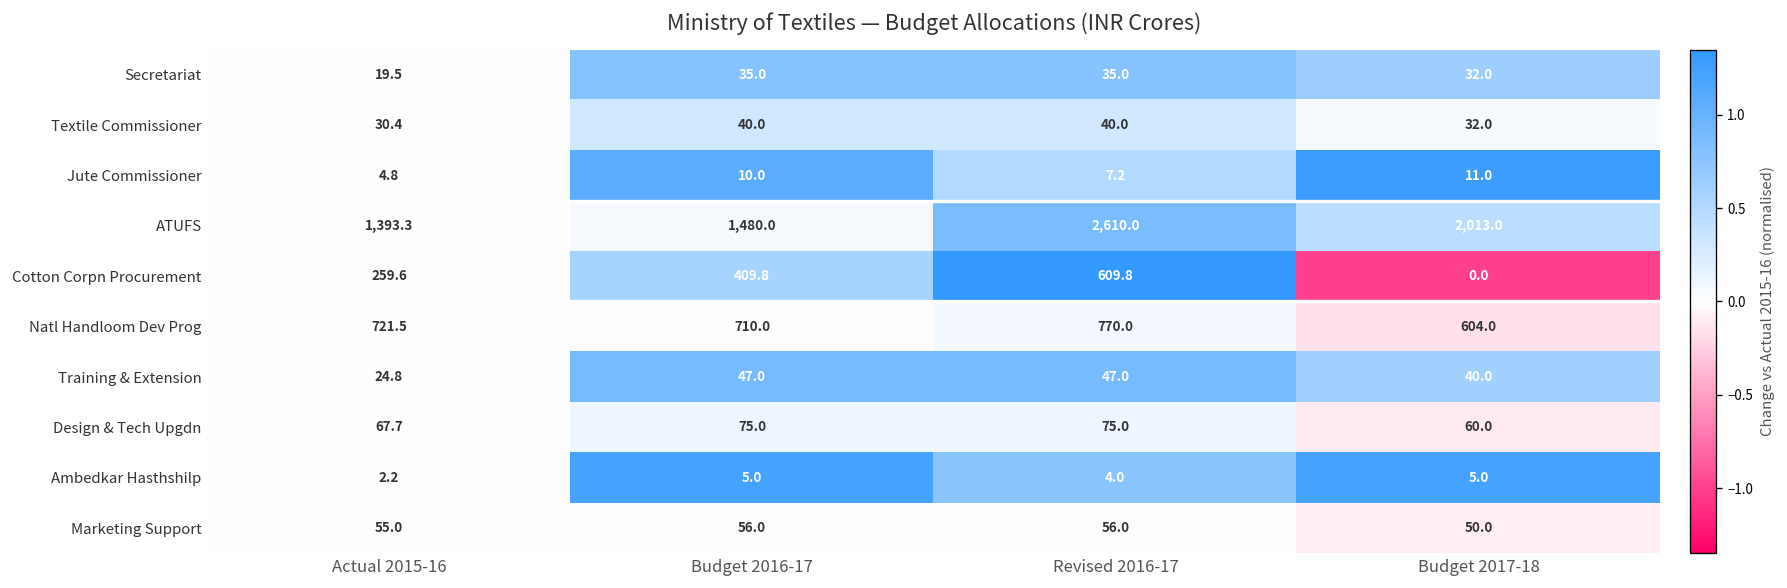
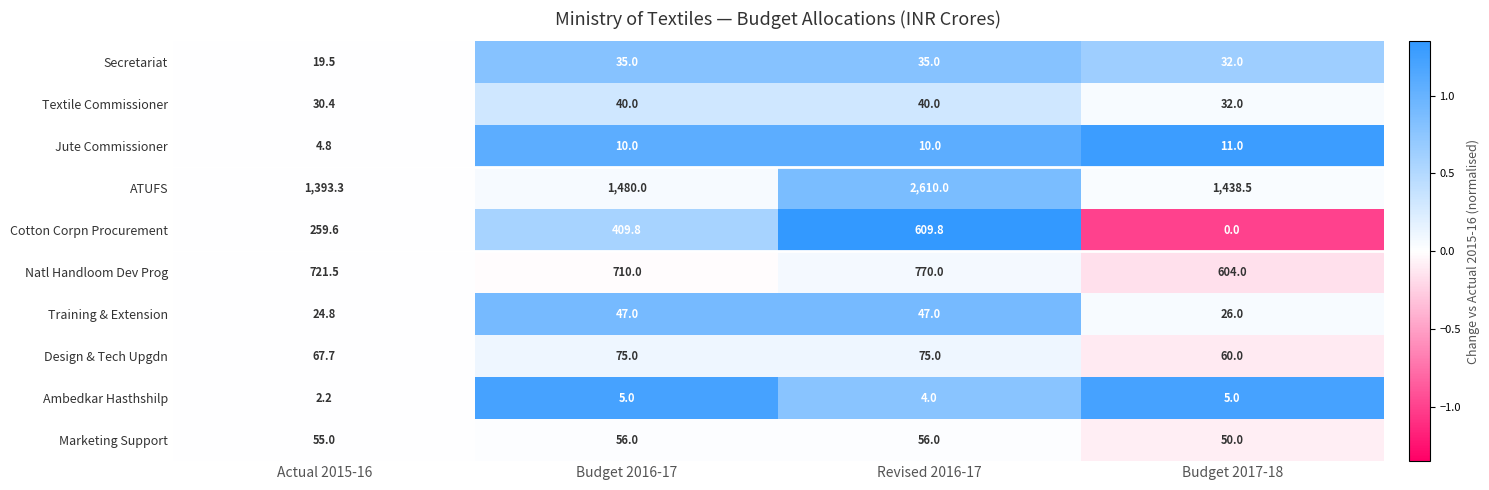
  {
    "Secretariat": {
      "Actual 2015-16": "19.5",
      "Budget 2016-17": "35.0",
      "Revised 2016-17": "35.0",
      "Budget 2017-18": "32.0"
    },
    "Textile Commissioner": {
      "Actual 2015-16": "30.4",
      "Budget 2016-17": "40.0",
      "Revised 2016-17": "40.0",
      "Budget 2017-18": "32.0"
    },
    "Jute Commissioner": {
      "Actual 2015-16": "4.8",
      "Budget 2016-17": "10.0",
-     "Revised 2016-17": "7.2",
+     "Revised 2016-17": "10.0",
      "Budget 2017-18": "11.0"
    },
    "ATUFS": {
      "Actual 2015-16": "1,393.3",
      "Budget 2016-17": "1,480.0",
      "Revised 2016-17": "2,610.0",
-     "Budget 2017-18": "2,013.0"
+     "Budget 2017-18": "1,438.5"
    },
    "Cotton Corpn Procurement": {
      "Actual 2015-16": "259.6",
      "Budget 2016-17": "409.8",
      "Revised 2016-17": "609.8",
      "Budget 2017-18": "0.0"
    },
    "Natl Handloom Dev Prog": {
      "Actual 2015-16": "721.5",
      "Budget 2016-17": "710.0",
      "Revised 2016-17": "770.0",
      "Budget 2017-18": "604.0"
    },
    "Training & Extension": {
      "Actual 2015-16": "24.8",
      "Budget 2016-17": "47.0",
      "Revised 2016-17": "47.0",
-     "Budget 2017-18": "40.0"
+     "Budget 2017-18": "26.0"
    },
    "Design & Tech Upgdn": {
      "Actual 2015-16": "67.7",
      "Budget 2016-17": "75.0",
      "Revised 2016-17": "75.0",
      "Budget 2017-18": "60.0"
    },
    "Ambedkar Hasthshilp": {
      "Actual 2015-16": "2.2",
      "Budget 2016-17": "5.0",
      "Revised 2016-17": "4.0",
      "Budget 2017-18": "5.0"
    },
    "Marketing Support": {
      "Actual 2015-16": "55.0",
      "Budget 2016-17": "56.0",
      "Revised 2016-17": "56.0",
      "Budget 2017-18": "50.0"
    }
  }
